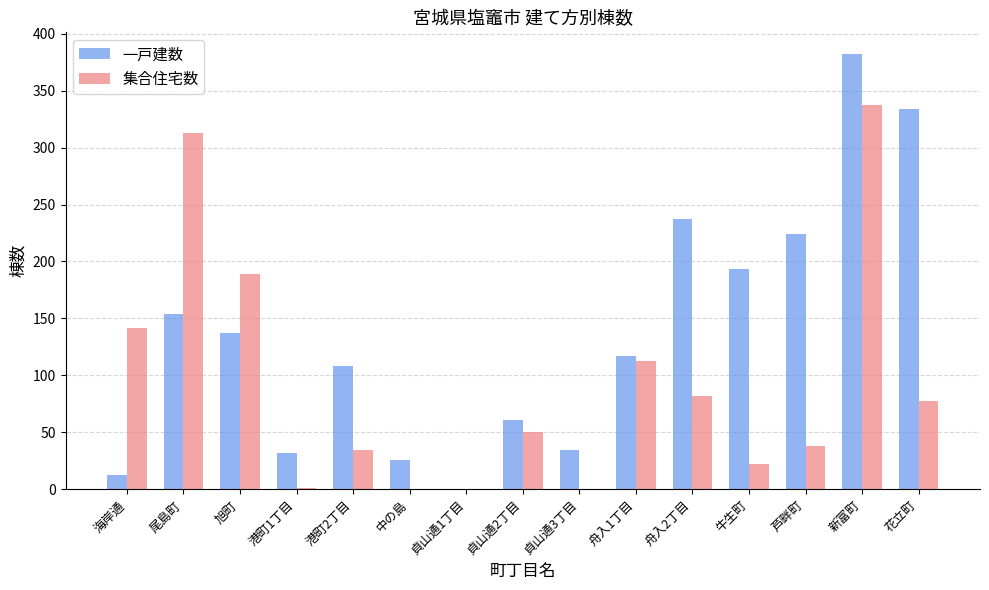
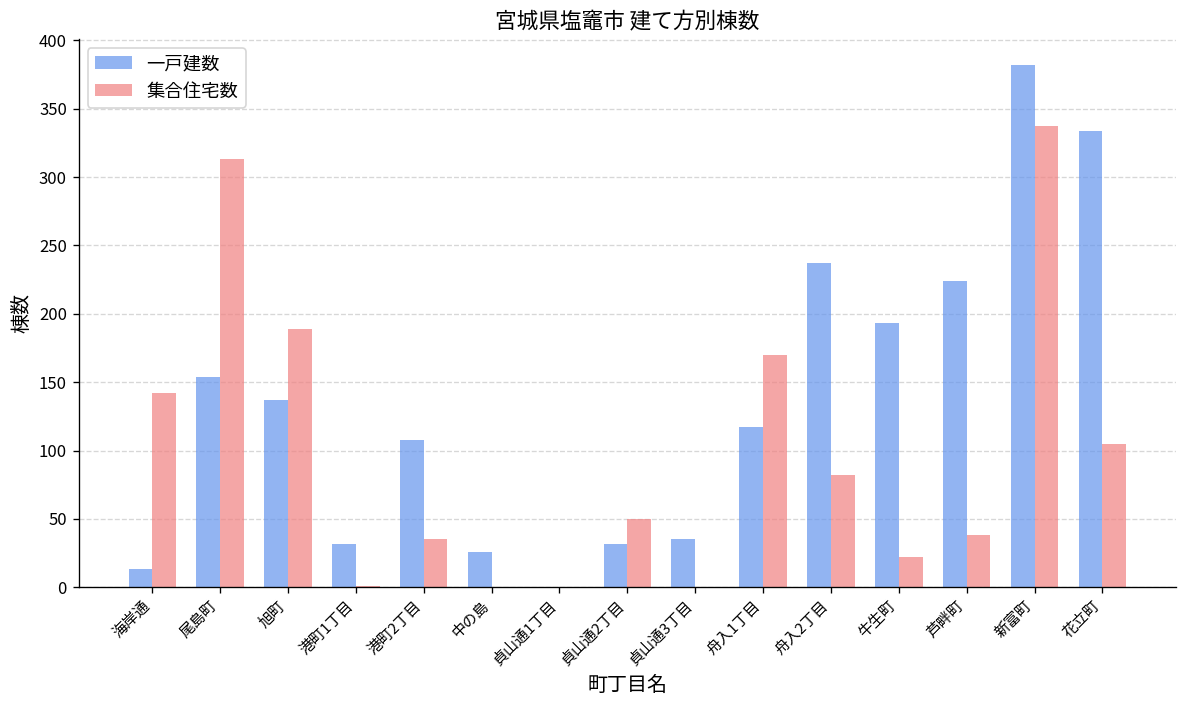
  {
    "一戸建数": {
      "海岸通": 13,
      "尾島町": 154,
      "旭町": 137,
      "港町1丁目": 32,
      "港町2丁目": 108,
      "中の島": 26,
      "貞山通1丁目": 0,
-     "貞山通2丁目": 61,
+     "貞山通2丁目": 32,
      "貞山通3丁目": 35,
      "舟入1丁目": 117,
      "舟入2丁目": 237,
      "牛生町": 193,
      "芦畔町": 224,
      "新富町": 382,
      "花立町": 334
    },
    "集合住宅数": {
      "海岸通": 142,
      "尾島町": 313,
      "旭町": 189,
      "港町2丁目": 35,
      "中の島": 0,
      "貞山通1丁目": 0,
      "貞山通2丁目": 50,
      "貞山通3丁目": 0,
-     "舟入1丁目": 113,
+     "舟入1丁目": 170,
      "舟入2丁目": 82,
      "牛生町": 22,
      "芦畔町": 38,
      "新富町": 337,
-     "花立町": 78
+     "花立町": 105
    }
  }
